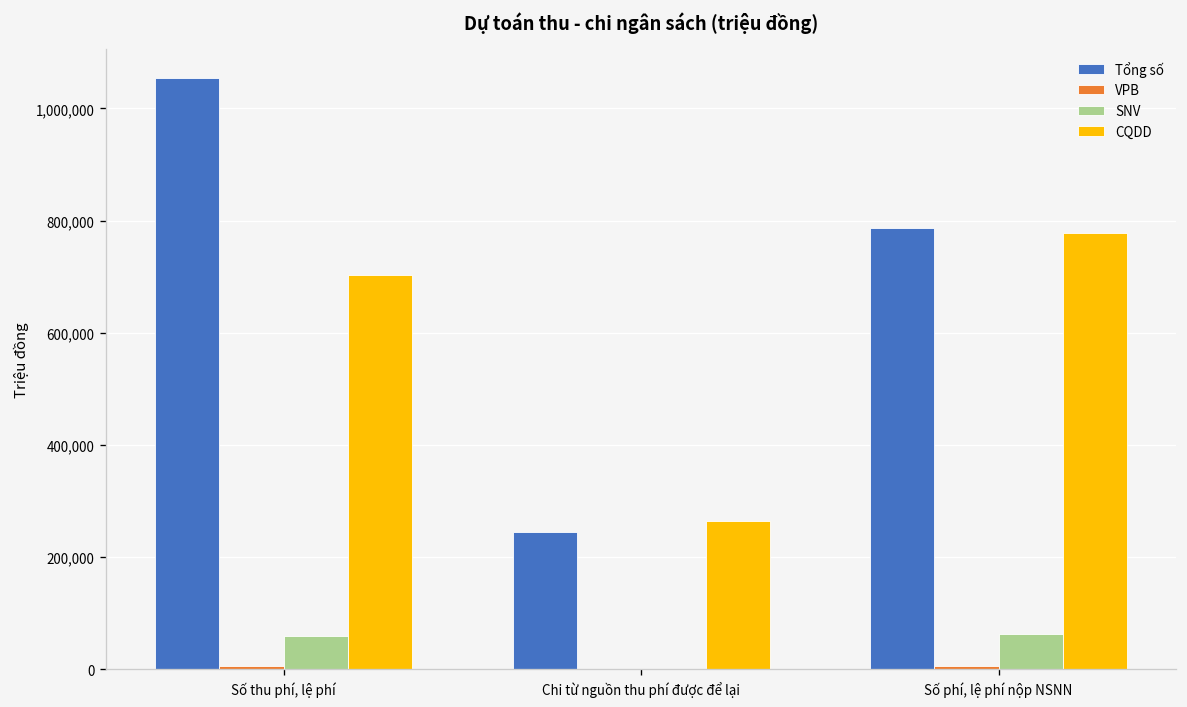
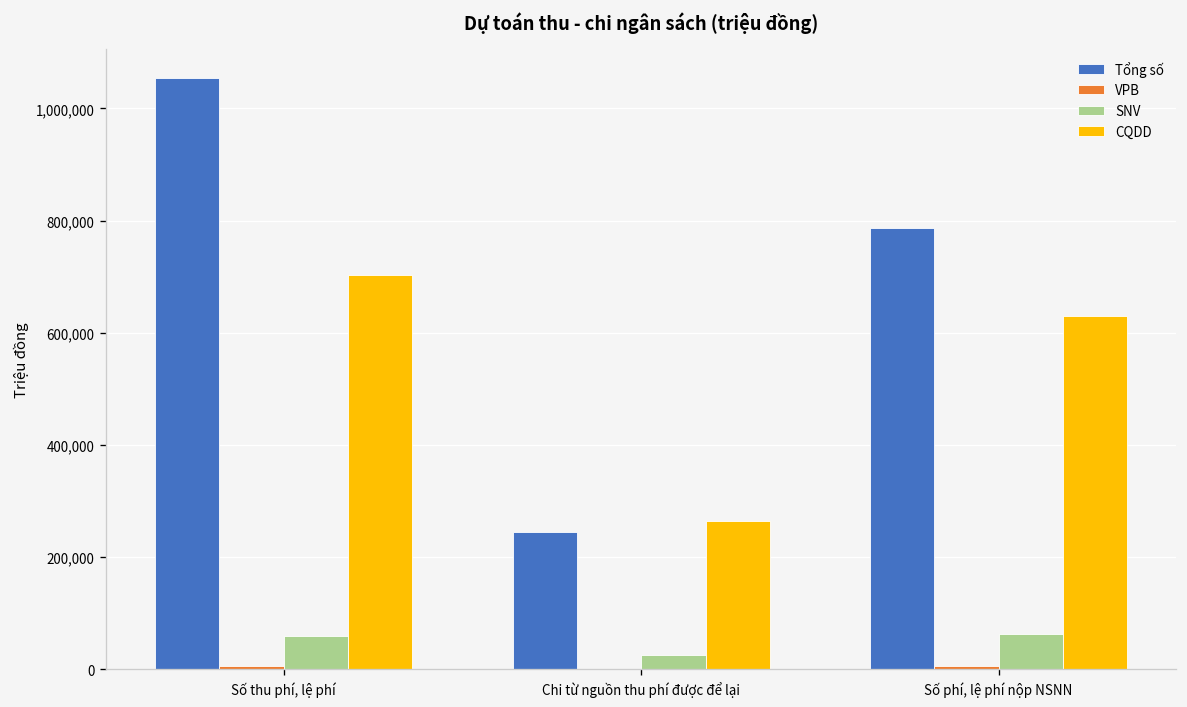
  {
    "Tổng số": {
      "Số thu phí, lệ phí": "1,050,000",
      "Chi từ nguồn thu phí được để lại": "250,000",
      "Số phí, lệ phí nộp NSNN": "790,000"
    },
    "VPB": {
      "Số thu phí, lệ phí": "10,000",
      "Số phí, lệ phí nộp NSNN": "10,000"
    },
    "SNV": {
      "Số thu phí, lệ phí": "60,000",
-     "Chi từ nguồn thu phí được để lại": "0",
+     "Chi từ nguồn thu phí được để lại": "30,000",
      "Số phí, lệ phí nộp NSNN": "60,000"
    },
    "CQDD": {
      "Số thu phí, lệ phí": "700,000",
      "Chi từ nguồn thu phí được để lại": "260,000",
-     "Số phí, lệ phí nộp NSNN": "780,000"
+     "Số phí, lệ phí nộp NSNN": "630,000"
    }
  }
